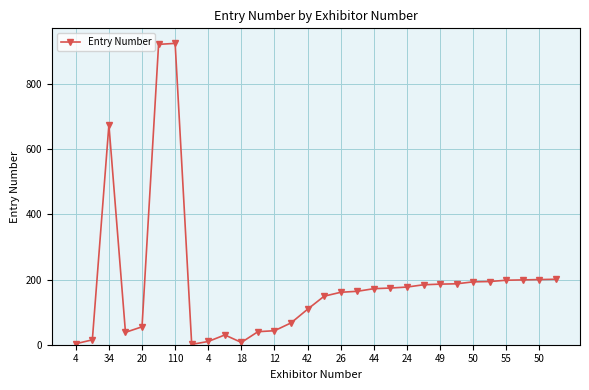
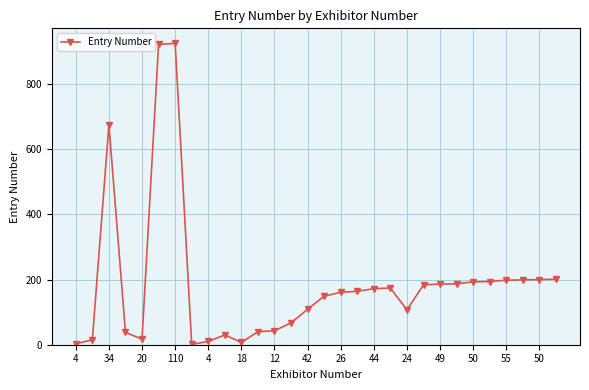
  {
    "34": 680,
-   "20": 60,
+   "20": 20,
    "110": 930,
    "18": 10,
    "12": 40,
    "42": 110,
    "26": 160,
    "44": 170,
-   "24": 180,
+   "24": 110,
    "49": 190,
    "55": 200
  }
